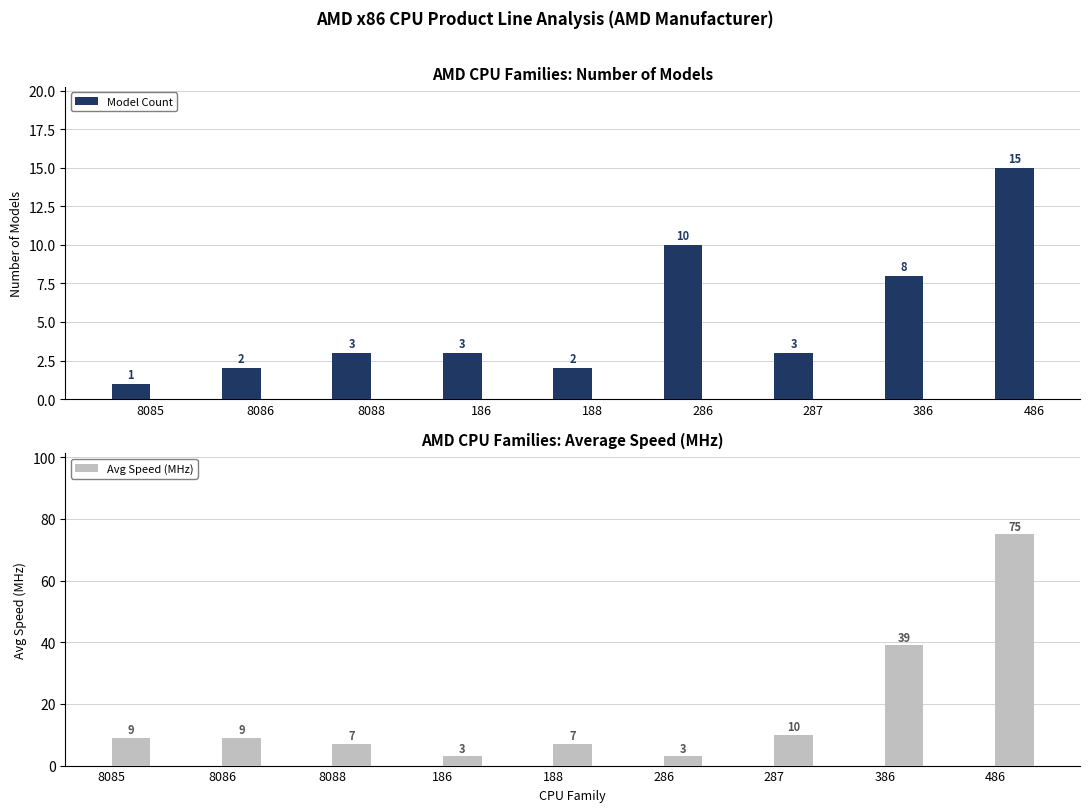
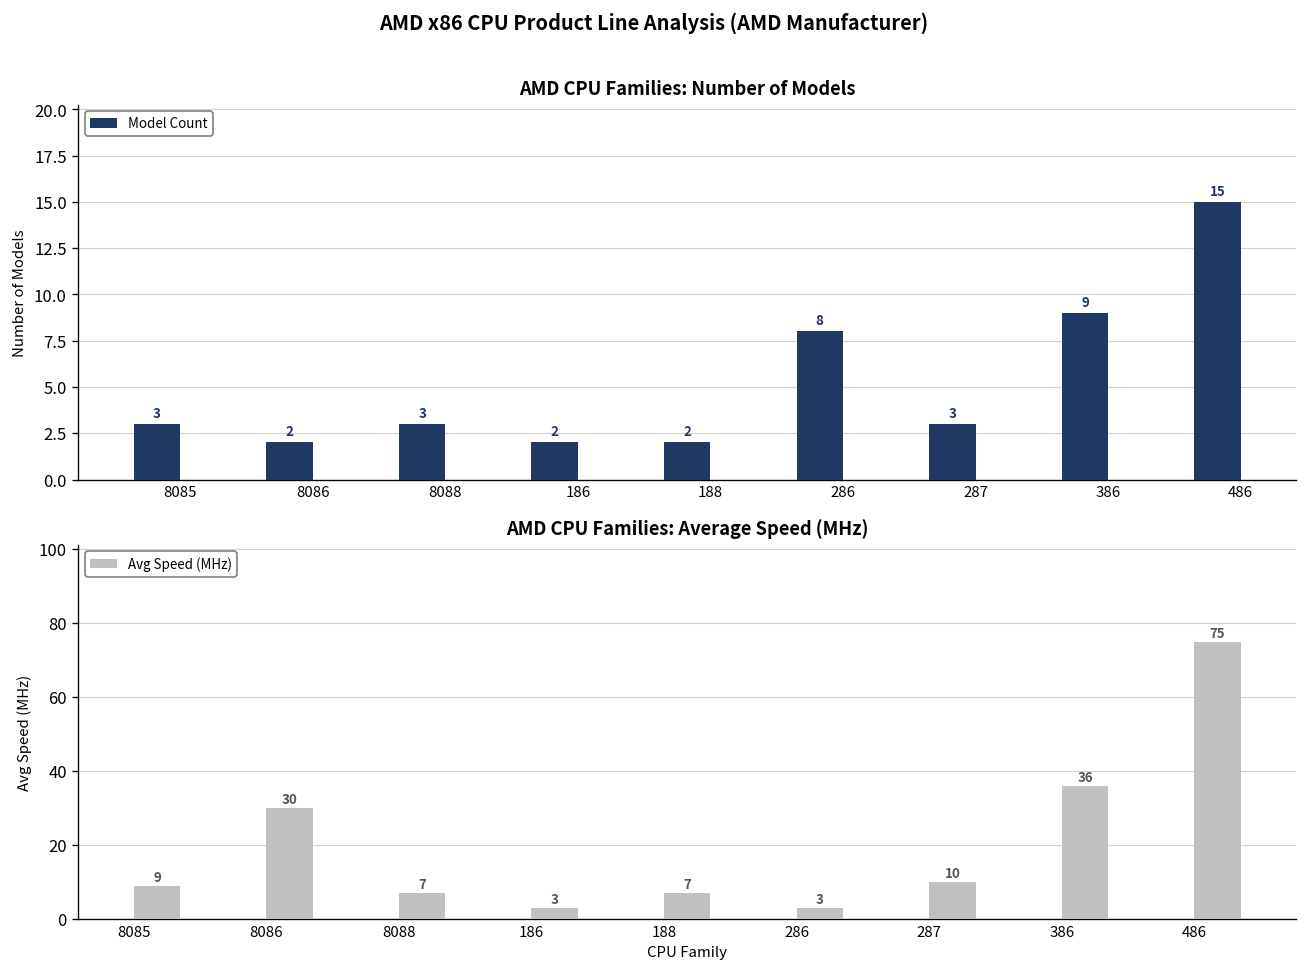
  {
    "AMD CPU Families: Number of Models": {
-     "8085": 1,
+     "8085": 3,
      "8086": 2,
      "8088": 3,
-     "186": 3,
+     "186": 2,
      "188": 2,
-     "286": 10,
+     "286": 8,
      "287": 3,
-     "386": 8,
+     "386": 9,
      "486": 15
    },
    "AMD CPU Families: Average Speed (MHz)": {
      "8085": 9,
-     "8086": 9,
+     "8086": 30,
      "8088": 7,
      "186": 3,
      "188": 7,
      "286": 3,
      "287": 10,
-     "386": 39,
+     "386": 36,
      "486": 75
    }
  }
